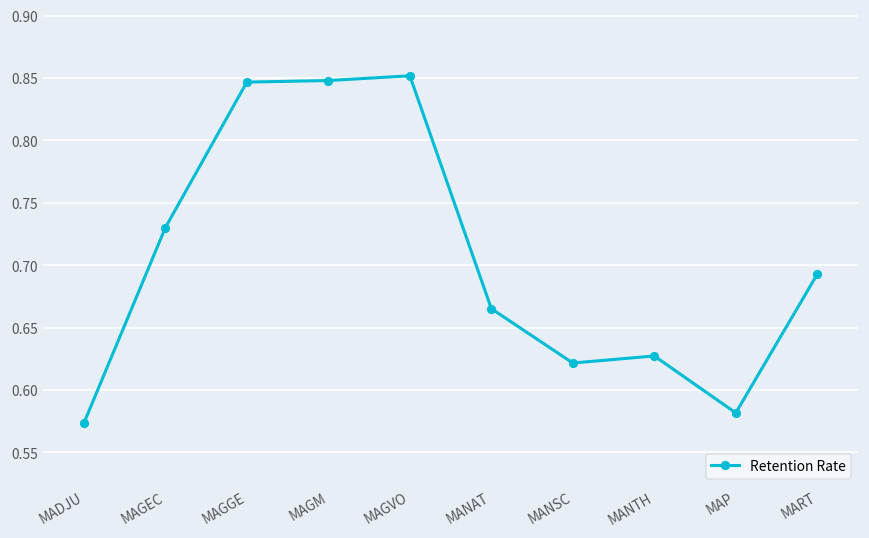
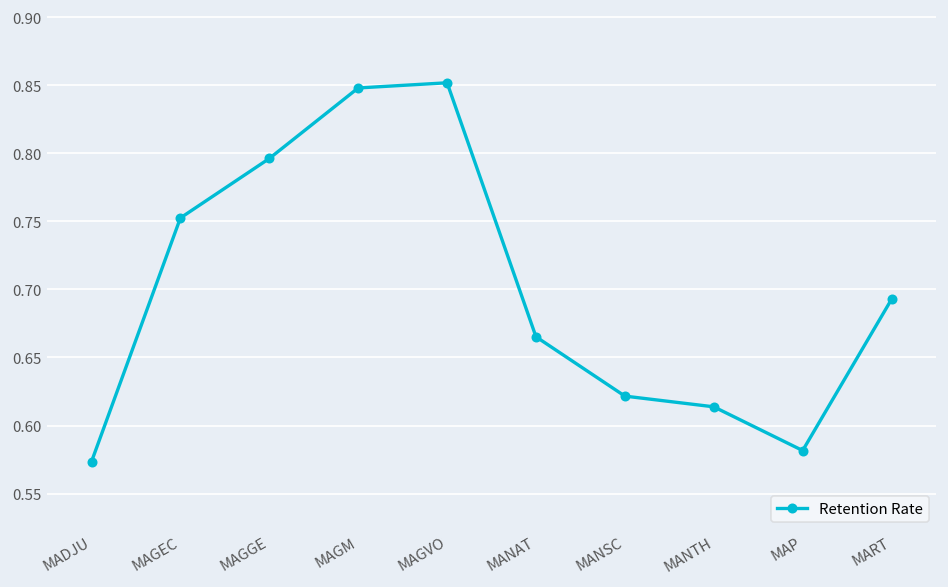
  {
    "MADJU": 0.574,
-   "MAGEC": 0.730,
-   "MAGGE": 0.847,
+   "MAGEC": 0.753,
+   "MAGGE": 0.796,
    "MAGM": 0.848,
    "MAGVO": 0.852,
    "MANAT": 0.665,
    "MANSC": 0.622,
-   "MANTH": 0.627,
+   "MANTH": 0.614,
    "MAP": 0.582,
    "MART": 0.693
  }
